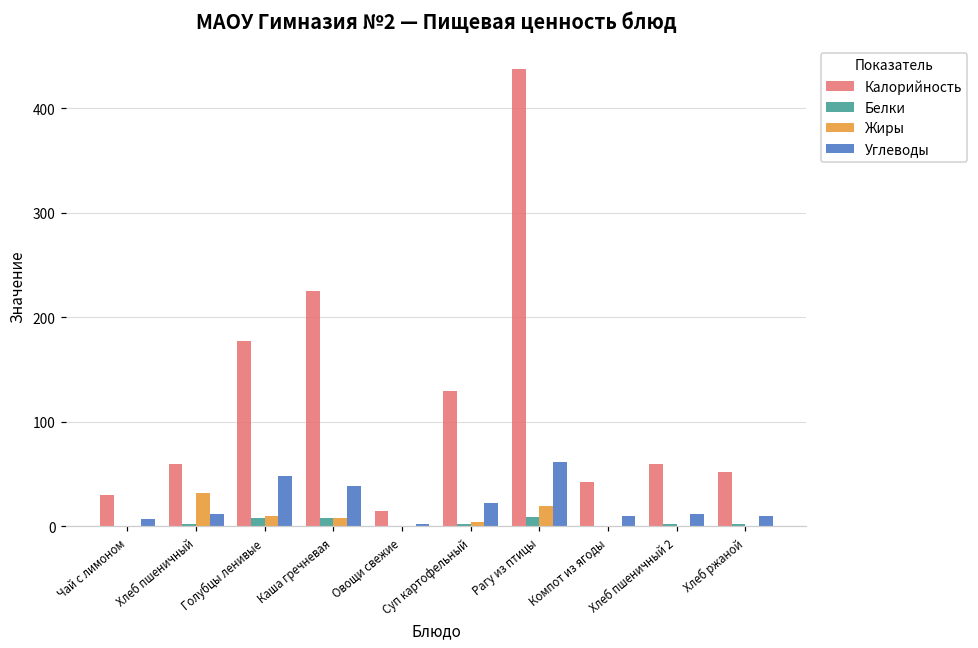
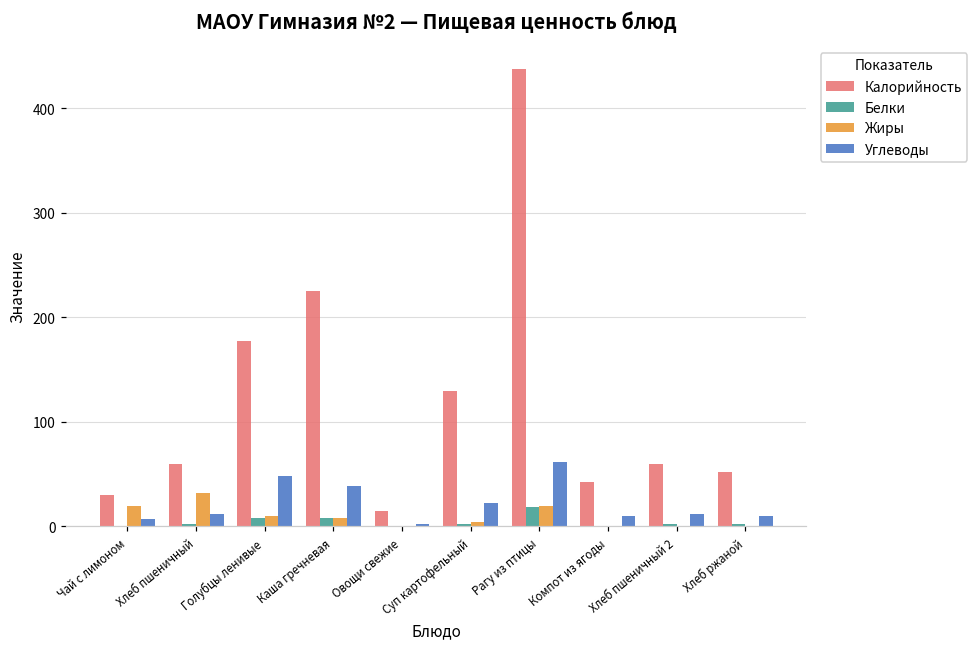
  {
    "Калорийность": {
      "Чай с лимоном": 30,
      "Хлеб пшеничный": 60,
      "Голубцы ленивые": 180,
      "Каша гречневая": 230,
      "Овощи свежие": 10,
      "Суп картофельный": 130,
      "Рагу из птицы": 440,
      "Компот из ягоды": 40,
      "Хлеб пшеничный 2": 60,
      "Хлеб ржаной": 50
    },
    "Белки": {
      "Голубцы ленивые": 10,
      "Каша гречневая": 10,
-     "Рагу из птицы": 10
+     "Рагу из птицы": 20
    },
    "Жиры": {
-     "Чай с лимоном": 0,
+     "Чай с лимоном": 20,
      "Хлеб пшеничный": 30,
      "Голубцы ленивые": 10,
      "Каша гречневая": 10,
      "Суп картофельный": 0,
      "Рагу из птицы": 20
    },
    "Углеводы": {
      "Чай с лимоном": 10,
      "Хлеб пшеничный": 10,
      "Голубцы ленивые": 50,
      "Каша гречневая": 40,
      "Суп картофельный": 20,
      "Рагу из птицы": 60,
      "Компот из ягоды": 10,
      "Хлеб пшеничный 2": 10,
      "Хлеб ржаной": 10
    }
  }
